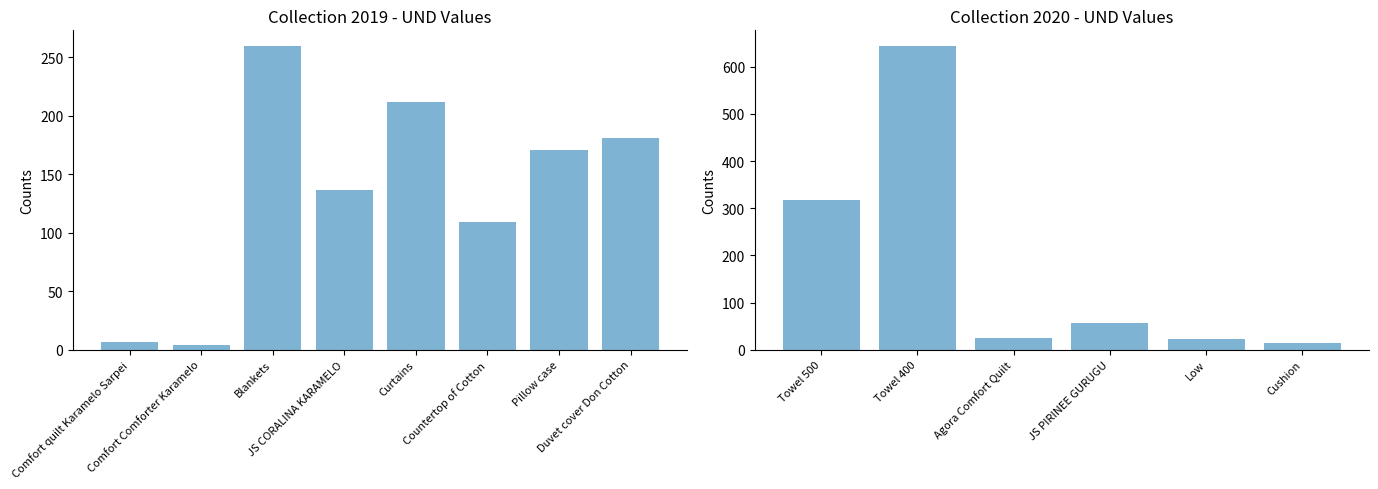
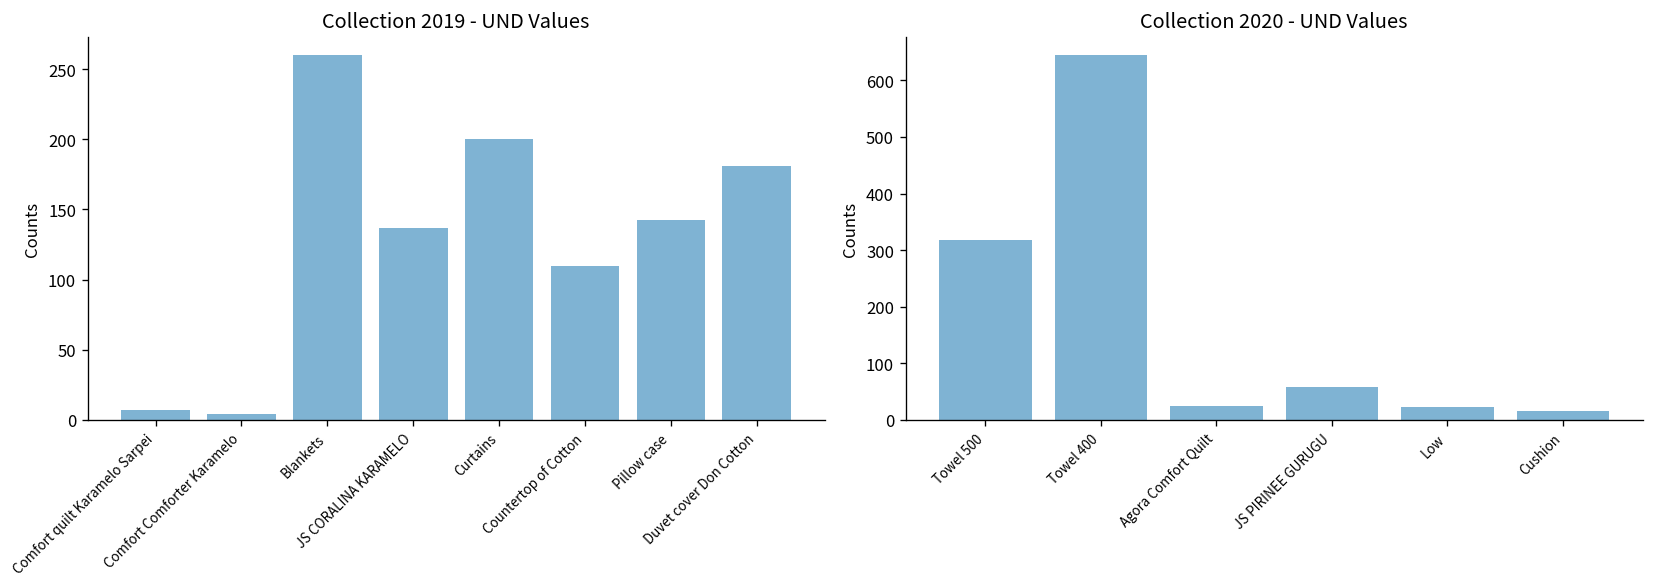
  {
    "Collection 2019 - UND Values": {
      "Comfort quilt Karamelo Sarpei": 7,
      "Comfort Comforter Karamelo": 4,
      "Blankets": 260,
      "JS CORALINA KARAMELO": 137,
-     "Curtains": 212,
+     "Curtains": 200,
      "Countertop of Cotton": 110,
-     "Pillow case": 171,
+     "Pillow case": 143,
      "Duvet cover Don Cotton": 181
    },
    "Collection 2020 - UND Values": {
      "Towel 500": 320,
      "Towel 400": 650,
      "Agora Comfort Quilt": 20,
      "JS PIRINEE GURUGU": 60,
      "Low": 20,
      "Cushion": 10
    }
  }
